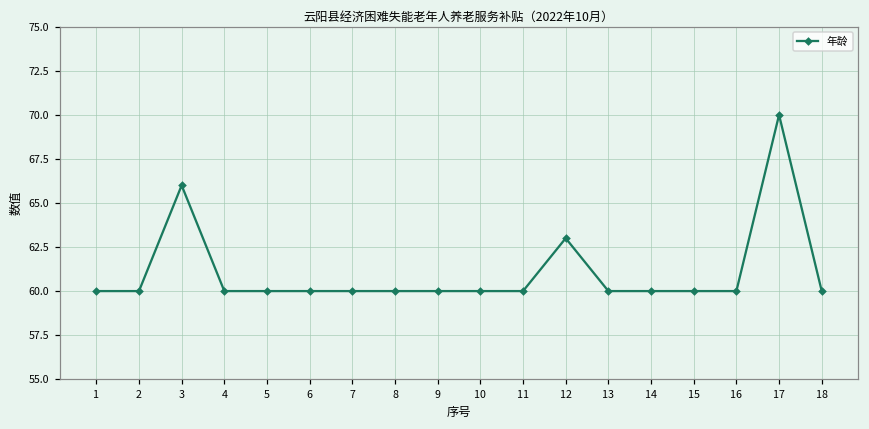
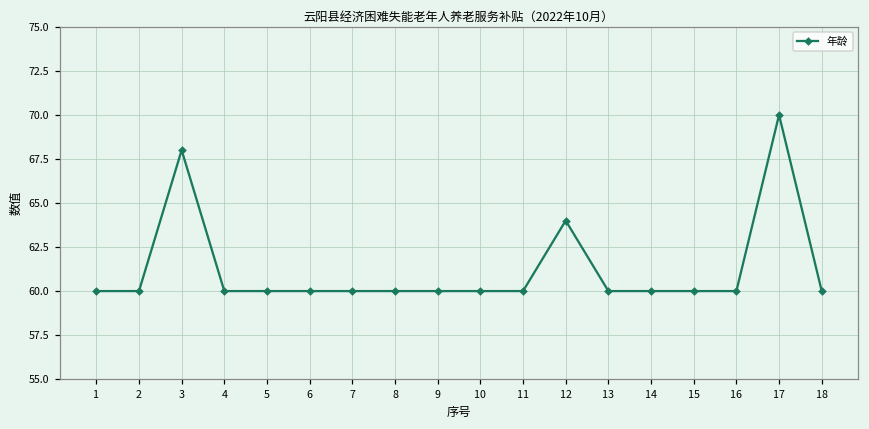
  {
    "1": 60,
    "2": 60,
-   "3": 66,
+   "3": 68,
    "4": 60,
    "5": 60,
    "6": 60,
    "7": 60,
    "8": 60,
    "9": 60,
    "10": 60,
    "11": 60,
-   "12": 63,
+   "12": 64,
    "13": 60,
    "14": 60,
    "15": 60,
    "16": 60,
    "17": 70,
    "18": 60
  }
